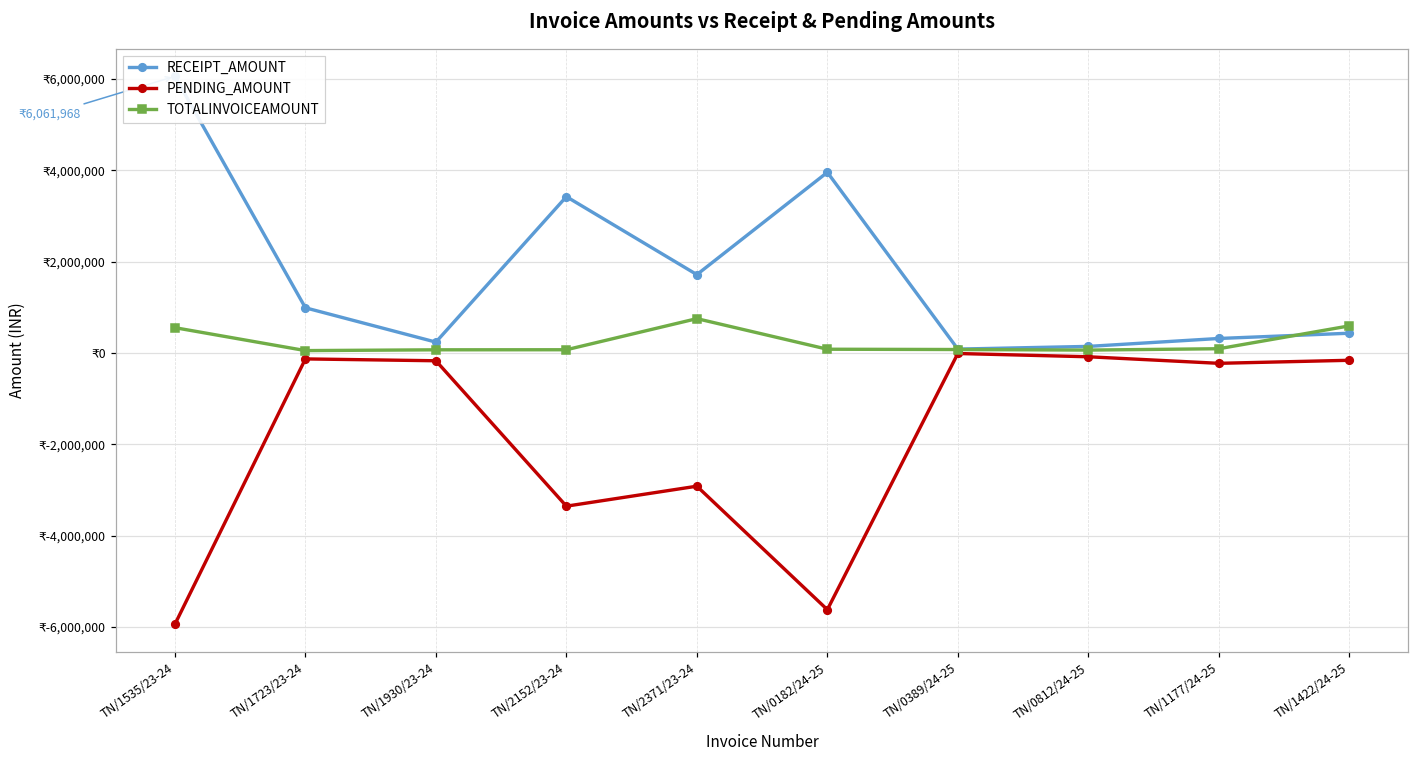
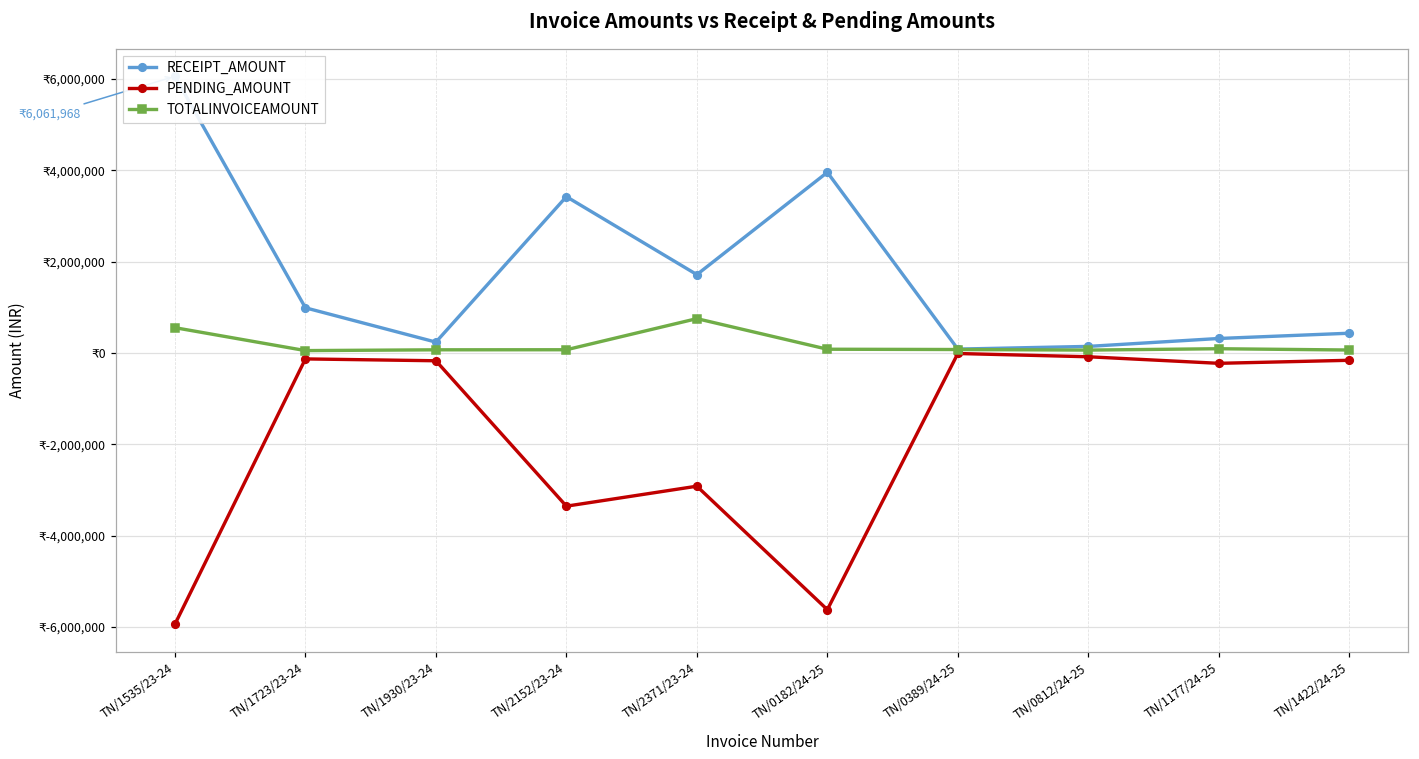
  {
    "RECEIPT_AMOUNT": {
      "TN/1723/23-24": "₹1,000,000",
      "TN/1930/23-24": "₹200,000",
      "TN/2152/23-24": "₹3,400,000",
      "TN/2371/23-24": "₹1,700,000",
      "TN/0182/24-25": "₹4,000,000",
      "TN/0812/24-25": "₹100,000",
      "TN/1177/24-25": "₹300,000",
      "TN/1422/24-25": "₹400,000"
    },
    "PENDING_AMOUNT": {
      "TN/1535/23-24": "₹-5,900,000",
      "TN/1723/23-24": "₹-100,000",
      "TN/1930/23-24": "₹-200,000",
      "TN/2152/23-24": "₹-3,400,000",
      "TN/2371/23-24": "₹-2,900,000",
      "TN/0182/24-25": "₹-5,600,000",
      "TN/0389/24-25": "₹0",
      "TN/0812/24-25": "₹-100,000",
      "TN/1177/24-25": "₹-200,000",
      "TN/1422/24-25": "₹-200,000"
    },
    "TOTALINVOICEAMOUNT": {
      "TN/1535/23-24": "₹600,000",
      "TN/1723/23-24": "₹100,000",
      "TN/1930/23-24": "₹100,000",
      "TN/2152/23-24": "₹100,000",
      "TN/2371/23-24": "₹800,000",
      "TN/0182/24-25": "₹100,000",
      "TN/0812/24-25": "₹100,000",
      "TN/1177/24-25": "₹100,000",
-     "TN/1422/24-25": "₹600,000"
+     "TN/1422/24-25": "₹100,000"
    }
  }
